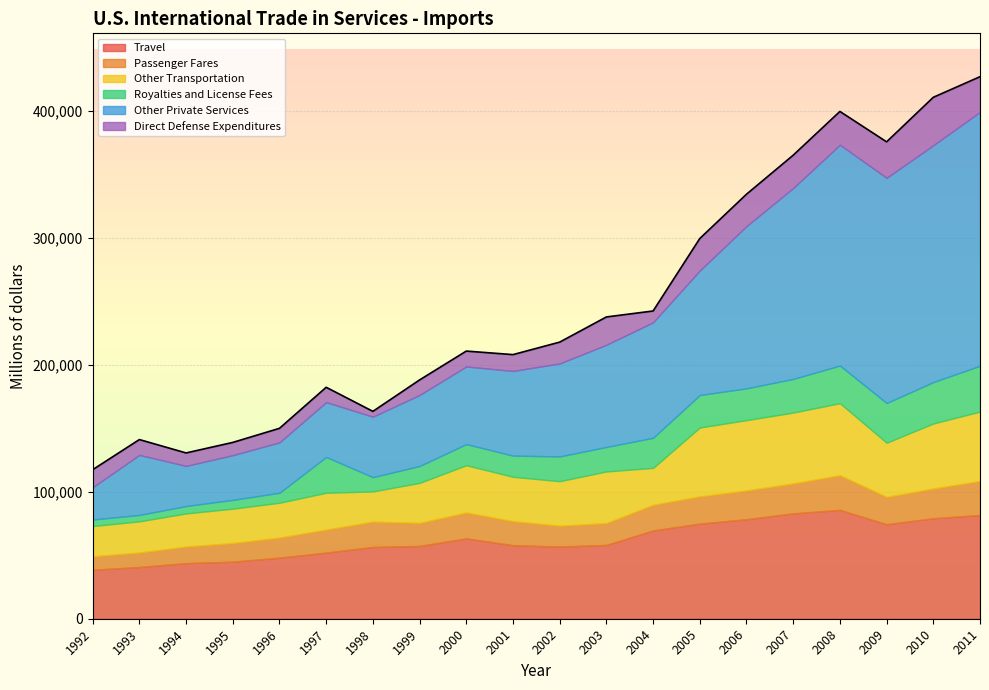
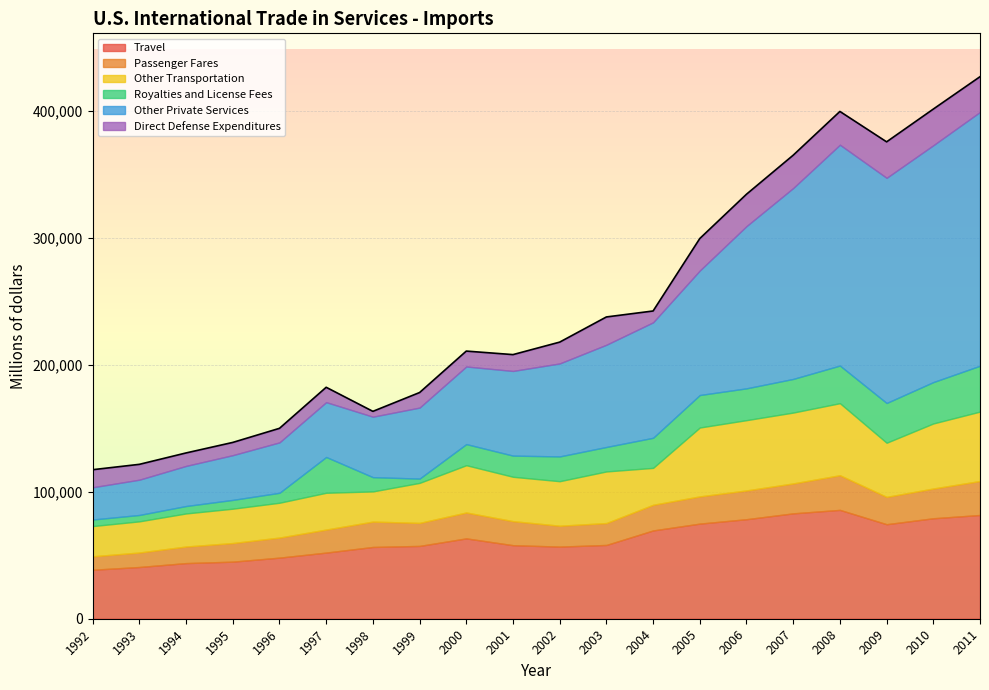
  {
    "Other Transportation": {
      "1992": "24,000",
      "1993": "25,000",
      "1994": "26,000",
      "1995": "27,000",
      "1996": "27,000",
      "1997": "29,000",
      "1998": "24,000",
      "1999": "31,000",
      "2000": "37,000",
      "2001": "35,000",
      "2002": "35,000",
      "2003": "41,000",
      "2004": "29,000",
      "2005": "54,000",
      "2006": "55,000",
      "2007": "56,000",
      "2008": "57,000",
      "2009": "43,000",
      "2010": "51,000",
      "2011": "55,000"
    },
    "Royalties and License Fees": {
      "1992": "5,000",
      "1993": "5,000",
      "1994": "6,000",
      "1995": "7,000",
      "1996": "8,000",
      "1997": "28,000",
      "1998": "11,000",
-     "1999": "13,000",
+     "1999": "3,000",
      "2000": "17,000",
      "2001": "17,000",
      "2002": "19,000",
      "2003": "19,000",
      "2004": "24,000",
      "2005": "26,000",
      "2006": "25,000",
      "2007": "26,000",
      "2008": "30,000",
      "2009": "31,000",
      "2010": "33,000",
      "2011": "36,000"
    },
    "Other Private Services": {
      "1992": "25,000",
-     "1993": "47,000",
+     "1993": "28,000",
      "1994": "32,000",
      "1995": "35,000",
      "1996": "40,000",
      "1997": "43,000",
      "1998": "48,000",
      "1999": "56,000",
      "2000": "61,000",
      "2001": "67,000",
      "2002": "73,000",
      "2003": "80,000",
      "2004": "91,000",
      "2005": "98,000",
      "2006": "128,000",
      "2007": "150,000",
      "2008": "174,000",
      "2009": "177,000",
      "2010": "186,000",
      "2011": "200,000"
    },
    "Direct Defense Expenditures": {
      "1992": "14,000",
      "1993": "12,000",
      "1994": "10,000",
      "1995": "10,000",
      "1996": "11,000",
      "1997": "12,000",
      "1998": "4,000",
      "1999": "12,000",
      "2000": "12,000",
      "2001": "13,000",
      "2002": "17,000",
      "2003": "22,000",
      "2004": "9,000",
      "2005": "25,000",
      "2006": "25,000",
      "2007": "26,000",
      "2008": "26,000",
      "2009": "28,000",
-     "2010": "38,000",
+     "2010": "28,000",
      "2011": "28,000"
    }
  }
